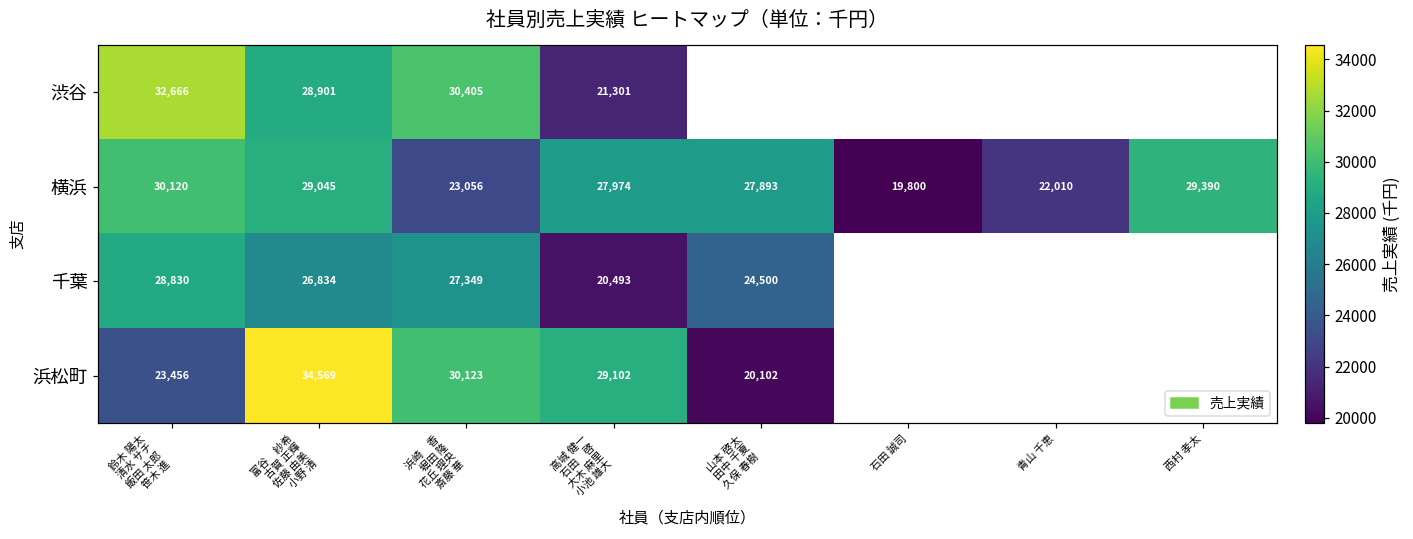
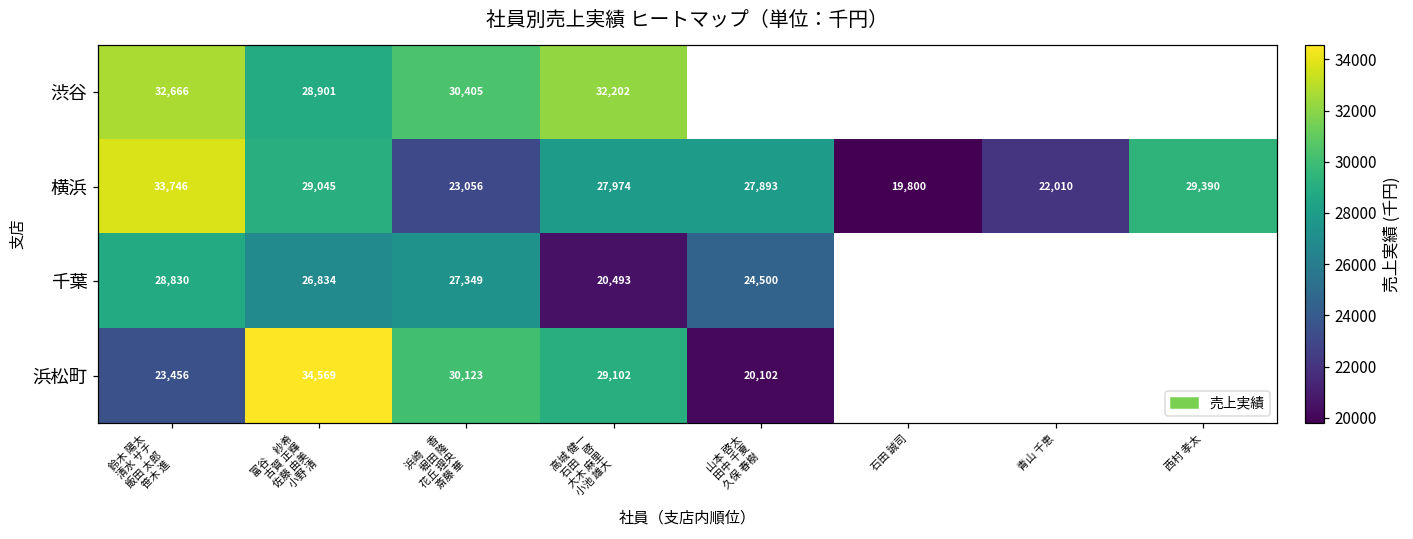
  {
    "渋谷": {
      "鈴木 陽太 清水 サチ 飯田 太郎 笹木 進": "32,666",
      "富谷 紗希 古賀 正輝 佐藤 由美 小野 清": "28,901",
      "浜崎 香 堀田 隆 花丘 理央 斎藤 華": "30,405",
-     "高城 健一 石田 啓 大木 麻里 小池 雄大": "21,301"
+     "高城 健一 石田 啓 大木 麻里 小池 雄大": "32,202"
    },
    "横浜": {
-     "鈴木 陽太 清水 サチ 飯田 太郎 笹木 進": "30,120",
+     "鈴木 陽太 清水 サチ 飯田 太郎 笹木 進": "33,746",
      "富谷 紗希 古賀 正輝 佐藤 由美 小野 清": "29,045",
      "浜崎 香 堀田 隆 花丘 理央 斎藤 華": "23,056",
      "高城 健一 石田 啓 大木 麻里 小池 雄大": "27,974",
      "山本 啓太 田中 千夏 久保 春樹": "27,893",
      "石田 誠司": "19,800",
      "青山 千恵": "22,010",
      "西村 孝太": "29,390"
    },
    "千葉": {
      "鈴木 陽太 清水 サチ 飯田 太郎 笹木 進": "28,830",
      "富谷 紗希 古賀 正輝 佐藤 由美 小野 清": "26,834",
      "浜崎 香 堀田 隆 花丘 理央 斎藤 華": "27,349",
      "高城 健一 石田 啓 大木 麻里 小池 雄大": "20,493",
      "山本 啓太 田中 千夏 久保 春樹": "24,500"
    },
    "浜松町": {
      "鈴木 陽太 清水 サチ 飯田 太郎 笹木 進": "23,456",
      "富谷 紗希 古賀 正輝 佐藤 由美 小野 清": "34,569",
      "浜崎 香 堀田 隆 花丘 理央 斎藤 華": "30,123",
      "高城 健一 石田 啓 大木 麻里 小池 雄大": "29,102",
      "山本 啓太 田中 千夏 久保 春樹": "20,102"
    }
  }
